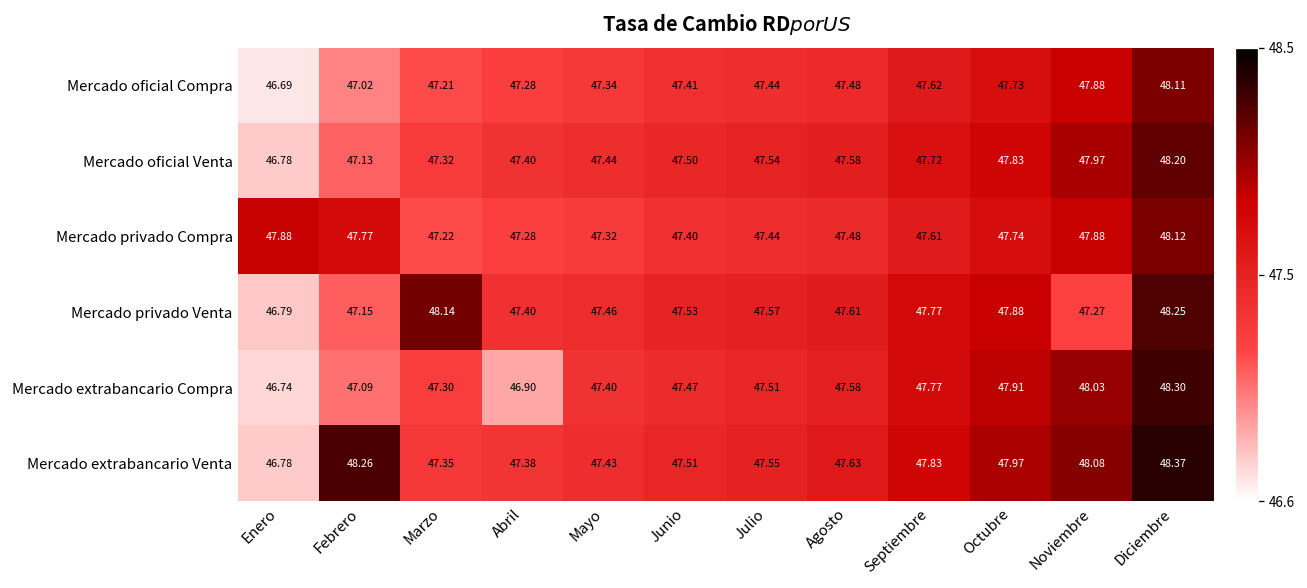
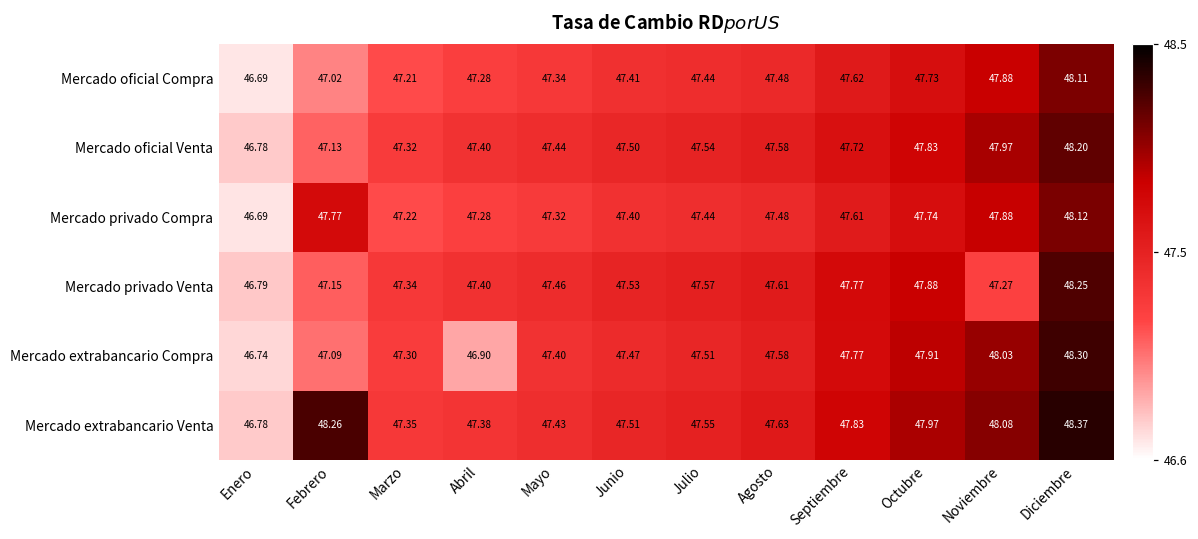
  {
    "Mercado oficial Compra": {
      "Enero": 46.69,
      "Febrero": 47.02,
      "Marzo": 47.21,
      "Abril": 47.28,
      "Mayo": 47.34,
      "Junio": 47.41,
      "Julio": 47.44,
      "Agosto": 47.48,
      "Septiembre": 47.62,
      "Octubre": 47.73,
      "Noviembre": 47.88,
      "Diciembre": 48.11
    },
    "Mercado oficial Venta": {
      "Enero": 46.78,
      "Febrero": 47.13,
      "Marzo": 47.32,
      "Abril": 47.40,
      "Mayo": 47.44,
      "Junio": 47.50,
      "Julio": 47.54,
      "Agosto": 47.58,
      "Septiembre": 47.72,
      "Octubre": 47.83,
      "Noviembre": 47.97,
      "Diciembre": 48.20
    },
    "Mercado privado Compra": {
-     "Enero": 47.88,
+     "Enero": 46.69,
      "Febrero": 47.77,
      "Marzo": 47.22,
      "Abril": 47.28,
      "Mayo": 47.32,
      "Junio": 47.40,
      "Julio": 47.44,
      "Agosto": 47.48,
      "Septiembre": 47.61,
      "Octubre": 47.74,
      "Noviembre": 47.88,
      "Diciembre": 48.12
    },
    "Mercado privado Venta": {
      "Enero": 46.79,
      "Febrero": 47.15,
-     "Marzo": 48.14,
+     "Marzo": 47.34,
      "Abril": 47.40,
      "Mayo": 47.46,
      "Junio": 47.53,
      "Julio": 47.57,
      "Agosto": 47.61,
      "Septiembre": 47.77,
      "Octubre": 47.88,
      "Noviembre": 47.27,
      "Diciembre": 48.25
    },
    "Mercado extrabancario Compra": {
      "Enero": 46.74,
      "Febrero": 47.09,
      "Marzo": 47.30,
      "Abril": 46.90,
      "Mayo": 47.40,
      "Junio": 47.47,
      "Julio": 47.51,
      "Agosto": 47.58,
      "Septiembre": 47.77,
      "Octubre": 47.91,
      "Noviembre": 48.03,
      "Diciembre": 48.30
    },
    "Mercado extrabancario Venta": {
      "Enero": 46.78,
      "Febrero": 48.26,
      "Marzo": 47.35,
      "Abril": 47.38,
      "Mayo": 47.43,
      "Junio": 47.51,
      "Julio": 47.55,
      "Agosto": 47.63,
      "Septiembre": 47.83,
      "Octubre": 47.97,
      "Noviembre": 48.08,
      "Diciembre": 48.37
    }
  }
